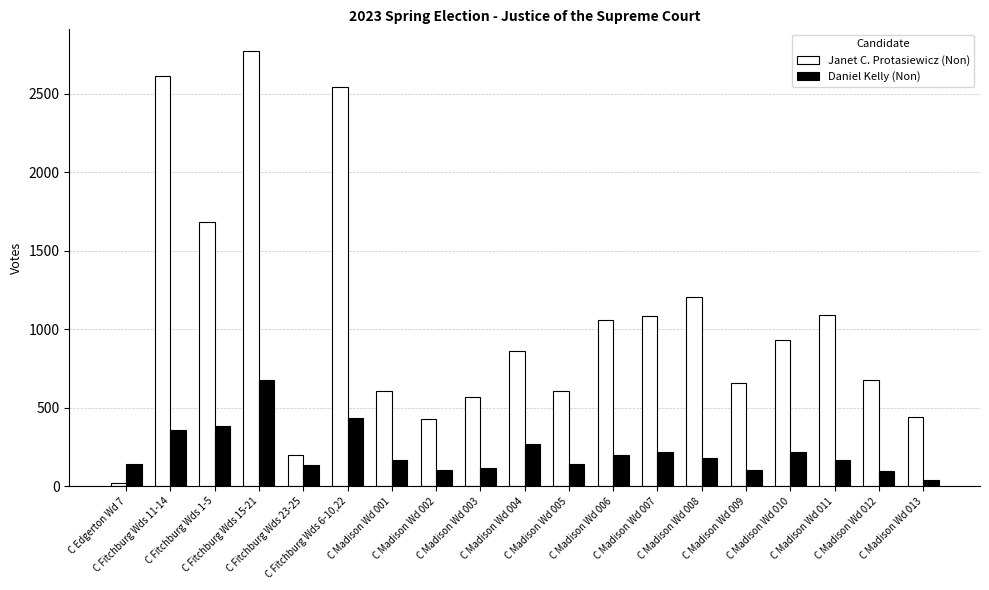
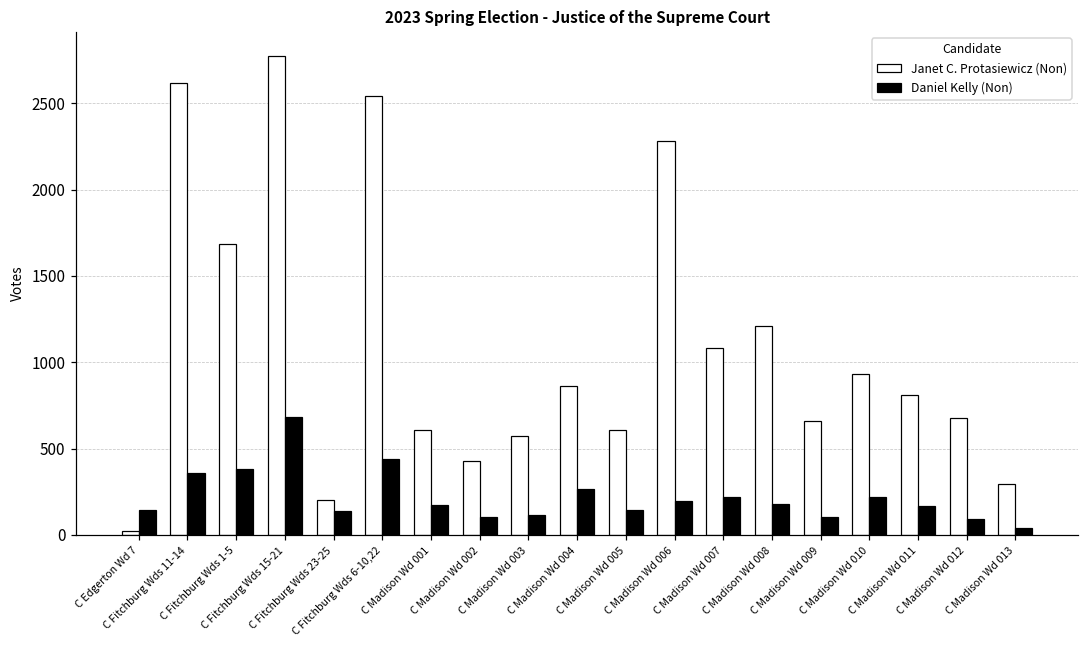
  {
    "Janet C. Protasiewicz (Non)": {
      "C Edgerton Wd 7": 20,
      "C Fitchburg Wds 11-14": 2620,
      "C Fitchburg Wds 1-5": 1680,
      "C Fitchburg Wds 15-21": 2770,
      "C Fitchburg Wds 23-25": 200,
      "C Fitchburg Wds 6-10,22": 2540,
      "C Madison Wd 001": 610,
      "C Madison Wd 002": 430,
      "C Madison Wd 003": 570,
      "C Madison Wd 004": 860,
      "C Madison Wd 005": 610,
-     "C Madison Wd 006": 1060,
+     "C Madison Wd 006": 2280,
      "C Madison Wd 007": 1080,
      "C Madison Wd 008": 1210,
      "C Madison Wd 009": 660,
      "C Madison Wd 010": 930,
-     "C Madison Wd 011": 1090,
+     "C Madison Wd 011": 810,
      "C Madison Wd 012": 680,
-     "C Madison Wd 013": 440
+     "C Madison Wd 013": 300
    },
    "Daniel Kelly (Non)": {
      "C Edgerton Wd 7": 140,
      "C Fitchburg Wds 11-14": 360,
      "C Fitchburg Wds 1-5": 380,
      "C Fitchburg Wds 15-21": 680,
      "C Fitchburg Wds 23-25": 140,
      "C Fitchburg Wds 6-10,22": 440,
      "C Madison Wd 001": 170,
      "C Madison Wd 002": 100,
      "C Madison Wd 003": 120,
      "C Madison Wd 004": 270,
      "C Madison Wd 005": 140,
      "C Madison Wd 006": 200,
      "C Madison Wd 007": 220,
      "C Madison Wd 008": 180,
      "C Madison Wd 009": 100,
      "C Madison Wd 010": 220,
      "C Madison Wd 011": 170,
      "C Madison Wd 012": 90,
      "C Madison Wd 013": 40
    }
  }
